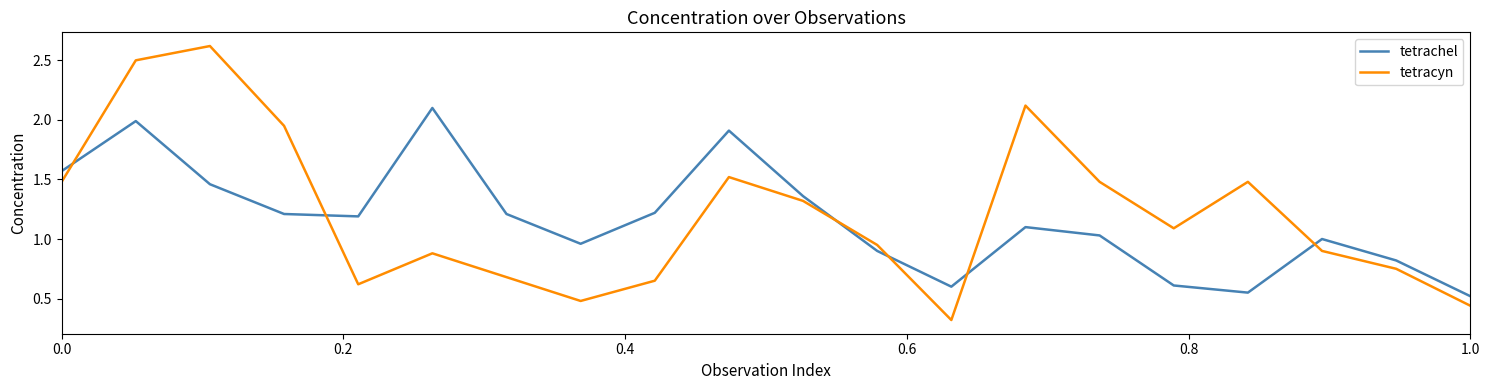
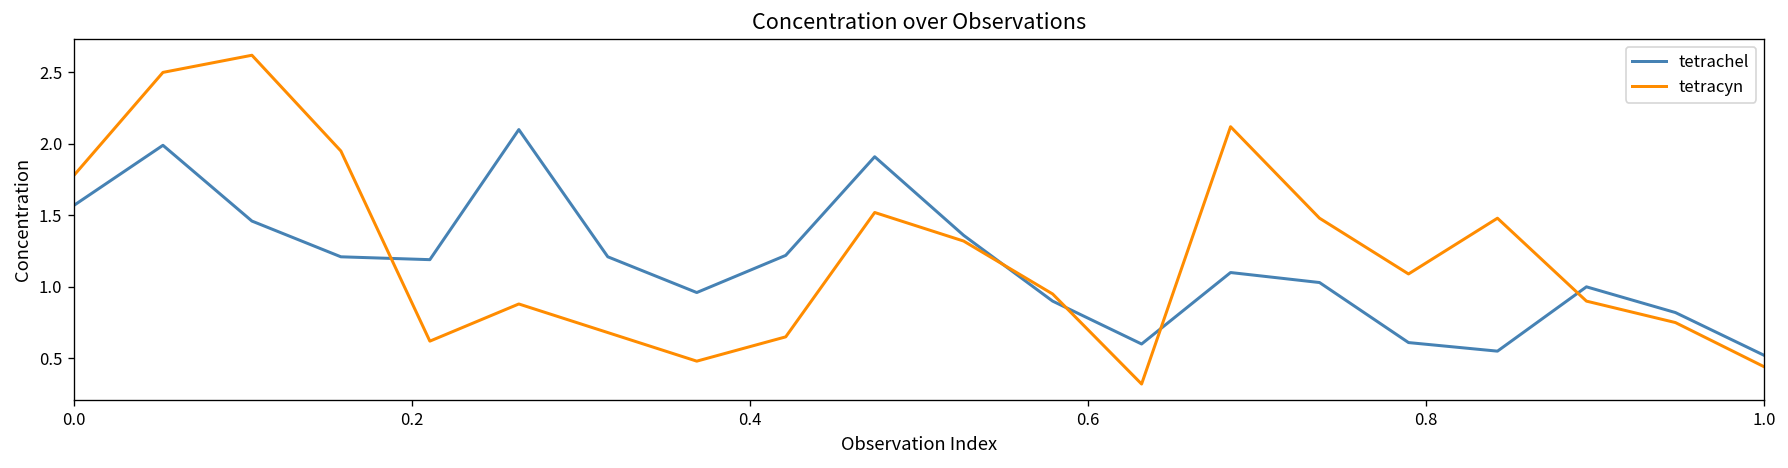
  {
    "tetrachel": {
      "0.0": 1.57,
      "1.0": 0.52
    },
    "tetracyn": {
-     "0.0": 1.48,
+     "0.0": 1.78,
      "1.0": 0.44
    }
  }
